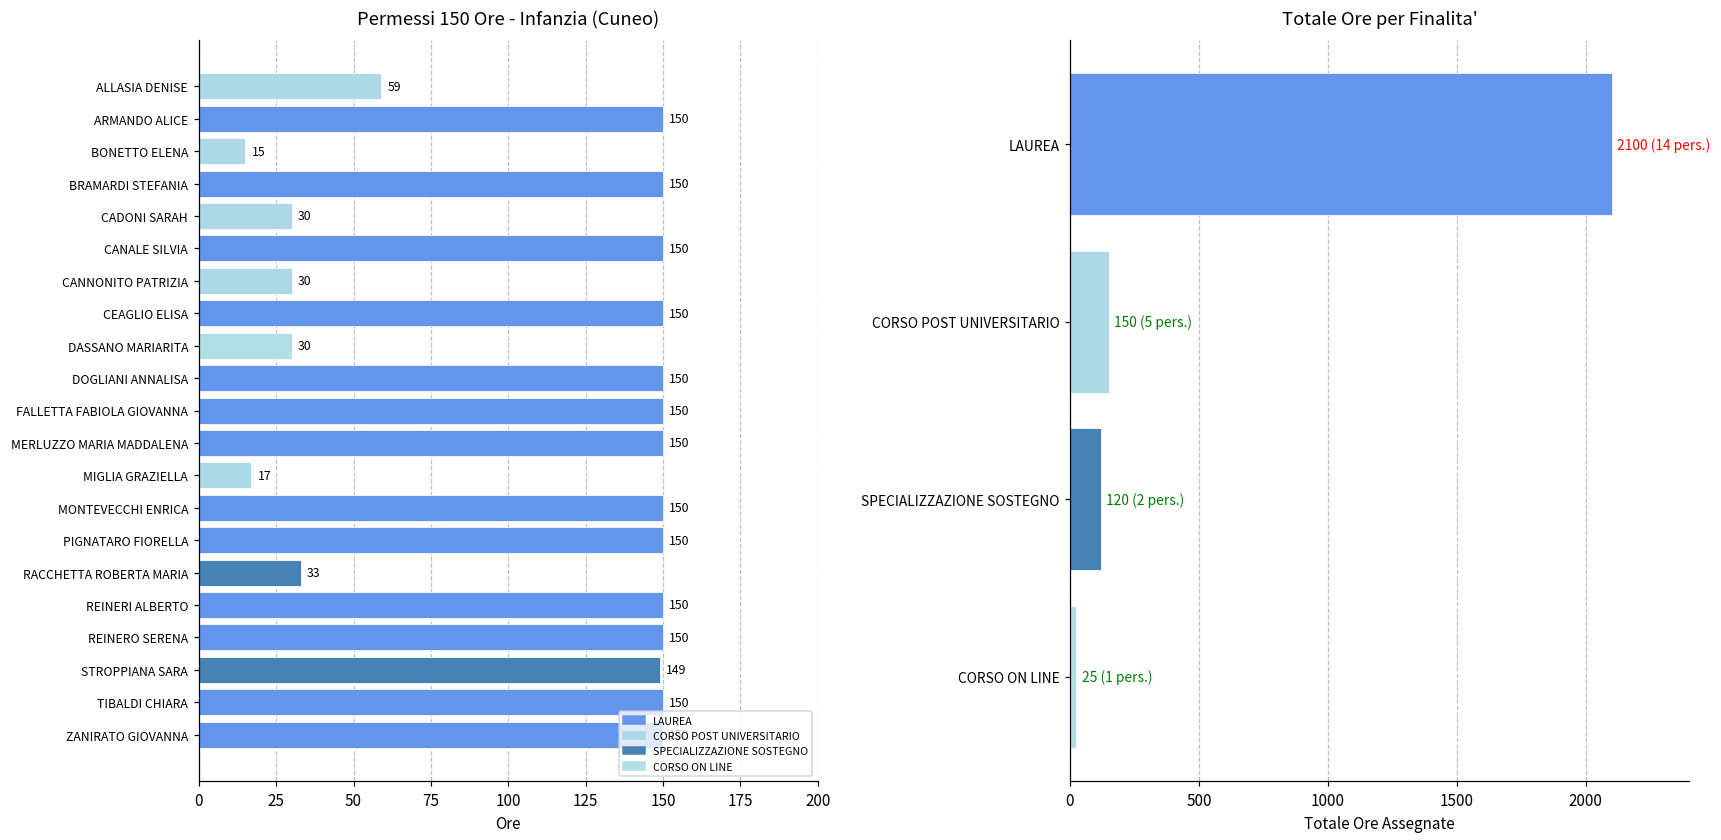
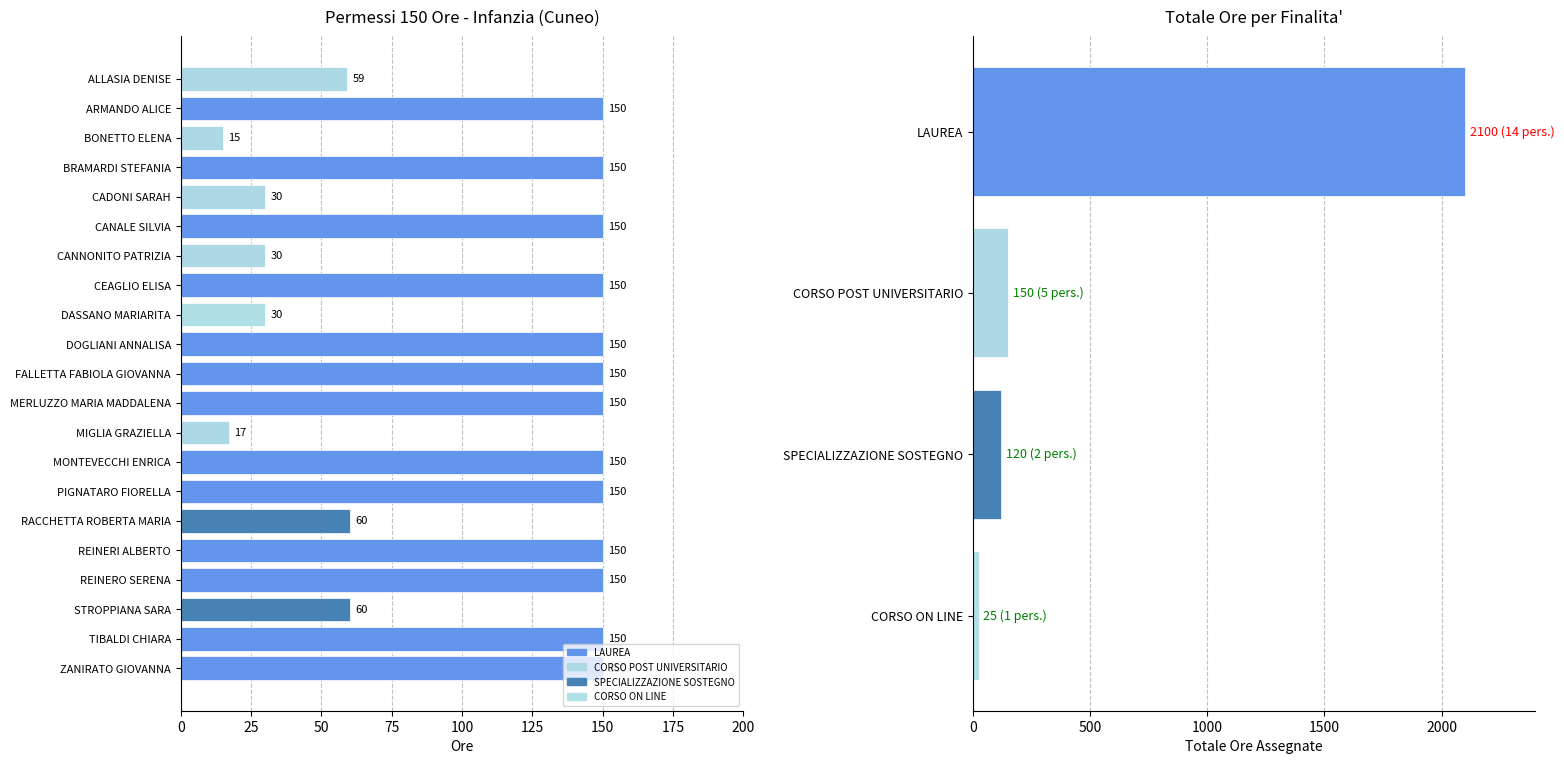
  {
    "Permessi 150 Ore - Infanzia (Cuneo)": {
      "ALLASIA DENISE": 59,
      "ARMANDO ALICE": 150,
      "BONETTO ELENA": 15,
      "BRAMARDI STEFANIA": 150,
      "CADONI SARAH": 30,
      "CANALE SILVIA": 150,
      "CANNONITO PATRIZIA": 30,
      "CEAGLIO ELISA": 150,
      "DASSANO MARIARITA": 30,
      "DOGLIANI ANNALISA": 150,
      "FALLETTA FABIOLA GIOVANNA": 150,
      "MERLUZZO MARIA MADDALENA": 150,
      "MIGLIA GRAZIELLA": 17,
      "MONTEVECCHI ENRICA": 150,
      "PIGNATARO FIORELLA": 150,
-     "RACCHETTA ROBERTA MARIA": 33,
+     "RACCHETTA ROBERTA MARIA": 60,
      "REINERI ALBERTO": 150,
      "REINERO SERENA": 150,
-     "STROPPIANA SARA": 149
+     "STROPPIANA SARA": 60
    },
    "Totale Ore per Finalita'": {
      "LAUREA": 2100,
      "CORSO POST UNIVERSITARIO": 150,
      "SPECIALIZZAZIONE SOSTEGNO": 120,
      "CORSO ON LINE": 25
    }
  }
